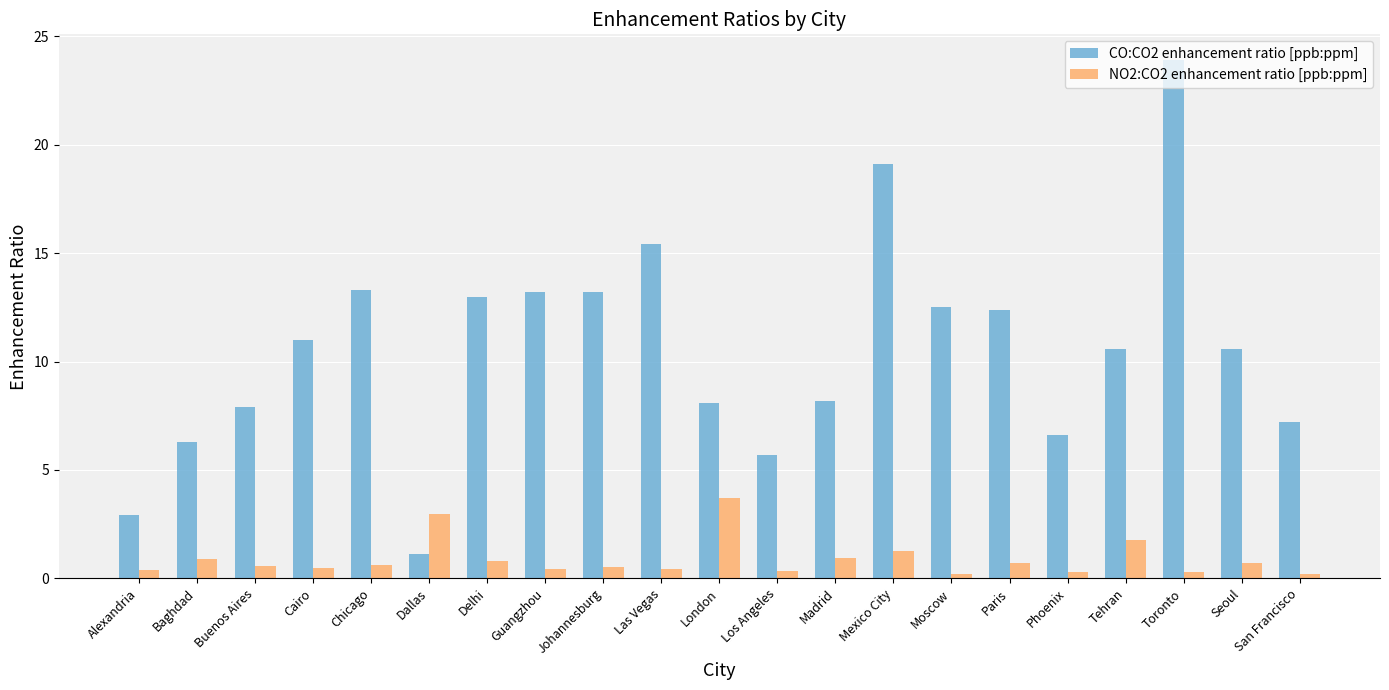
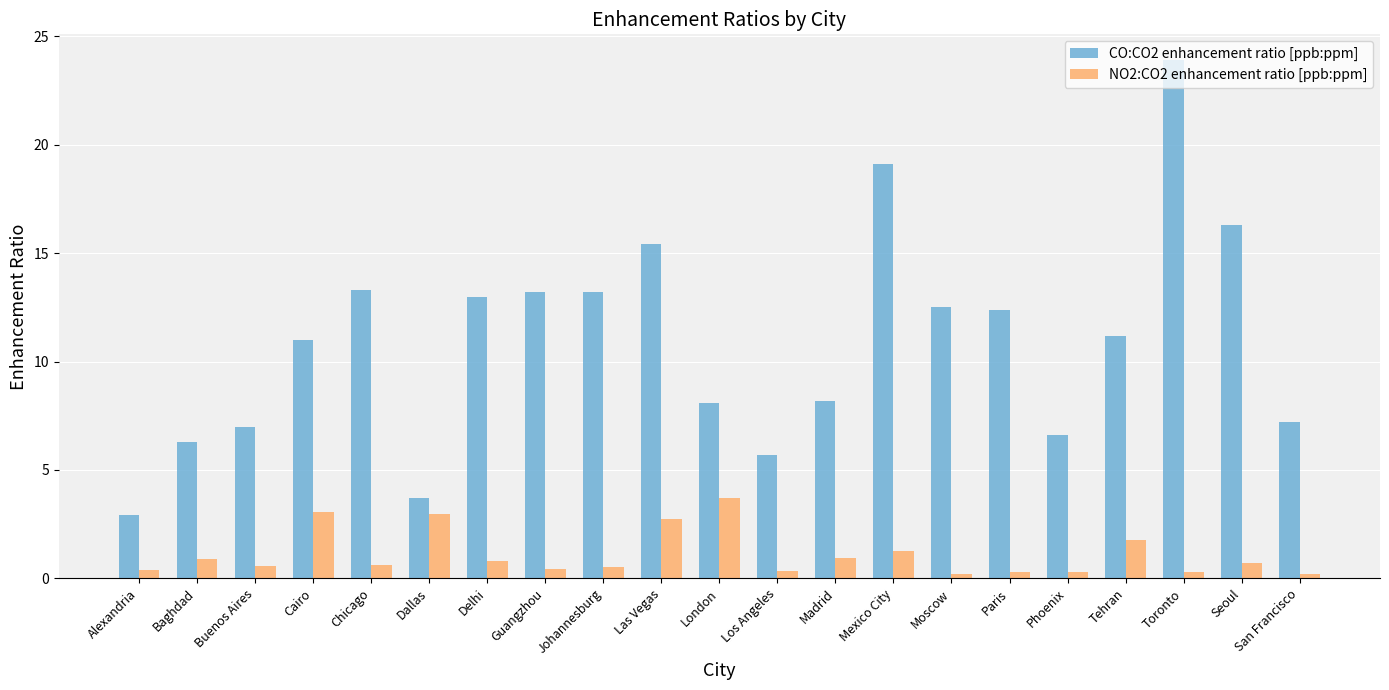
  {
    "CO:CO2 enhancement ratio [ppb:ppm]": {
      "Alexandria": 2.9,
      "Baghdad": 6.3,
-     "Buenos Aires": 7.9,
+     "Buenos Aires": 7.0,
      "Cairo": 11.0,
      "Chicago": 13.3,
-     "Dallas": 1.1,
+     "Dallas": 3.7,
      "Delhi": 13.0,
      "Guangzhou": 13.2,
      "Johannesburg": 13.2,
      "Las Vegas": 15.4,
      "London": 8.1,
      "Los Angeles": 5.7,
      "Madrid": 8.2,
      "Mexico City": 19.1,
      "Moscow": 12.5,
      "Paris": 12.4,
      "Phoenix": 6.6,
-     "Tehran": 10.6,
-     "Seoul": 10.6,
+     "Tehran": 11.2,
+     "Seoul": 16.3,
      "San Francisco": 7.2
    },
    "NO2:CO2 enhancement ratio [ppb:ppm]": {
      "Alexandria": 0.4,
      "Baghdad": 0.9,
      "Buenos Aires": 0.6,
-     "Cairo": 0.5,
+     "Cairo": 3.1,
      "Chicago": 0.6,
      "Dallas": 3.0,
      "Delhi": 0.8,
      "Guangzhou": 0.4,
      "Johannesburg": 0.5,
-     "Las Vegas": 0.4,
+     "Las Vegas": 2.7,
      "London": 3.7,
      "Los Angeles": 0.3,
      "Madrid": 0.9,
      "Mexico City": 1.2,
      "Moscow": 0.2,
-     "Paris": 0.7,
+     "Paris": 0.3,
      "Phoenix": 0.3,
      "Tehran": 1.8,
      "Toronto": 0.3,
      "Seoul": 0.7,
      "San Francisco": 0.2
    }
  }
